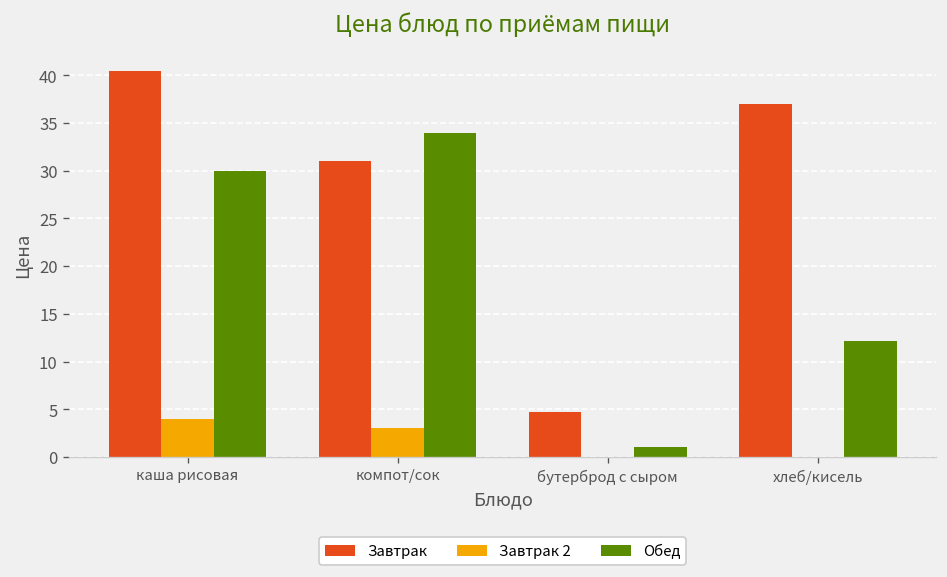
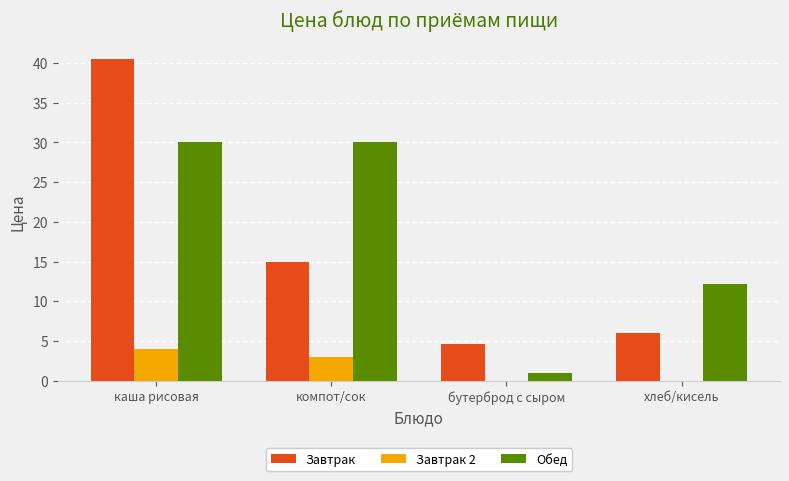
  {
    "Завтрак": {
      "каша рисовая": 41,
-     "компот/сок": 31,
+     "компот/сок": 15,
      "бутерброд с сыром": 5,
-     "хлеб/кисель": 37
+     "хлеб/кисель": 6
    },
    "Завтрак 2": {
      "каша рисовая": 4,
      "компот/сок": 3,
      "бутерброд с сыром": 0,
      "хлеб/кисель": 0
    },
    "Обед": {
      "каша рисовая": 30,
-     "компот/сок": 34,
+     "компот/сок": 30,
      "бутерброд с сыром": 1,
      "хлеб/кисель": 12
    }
  }
